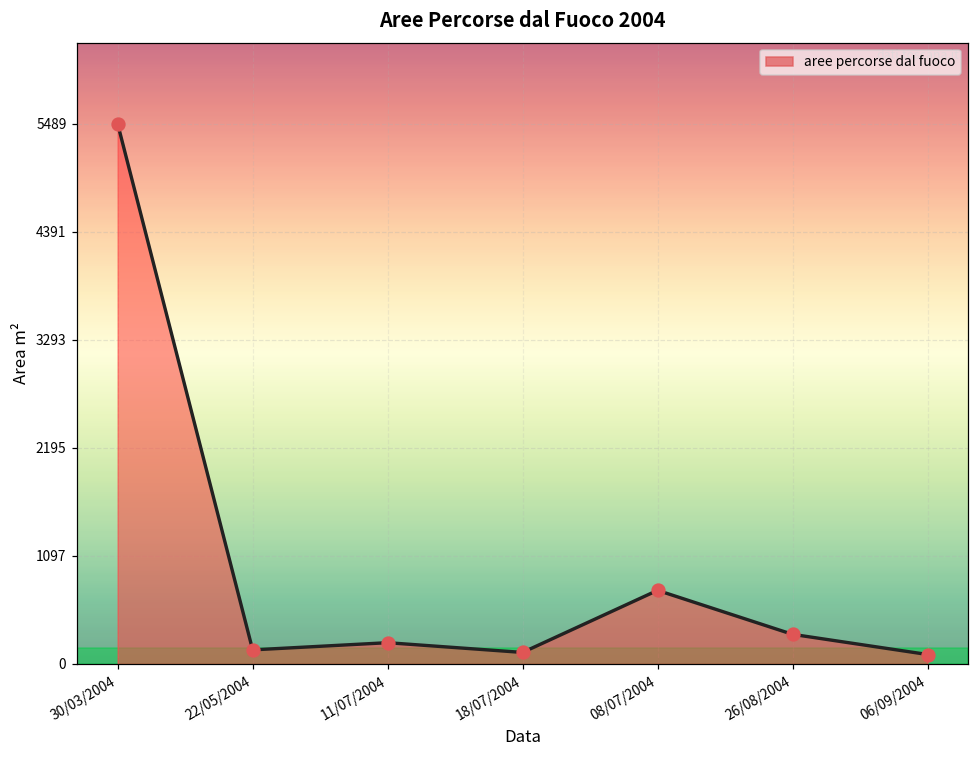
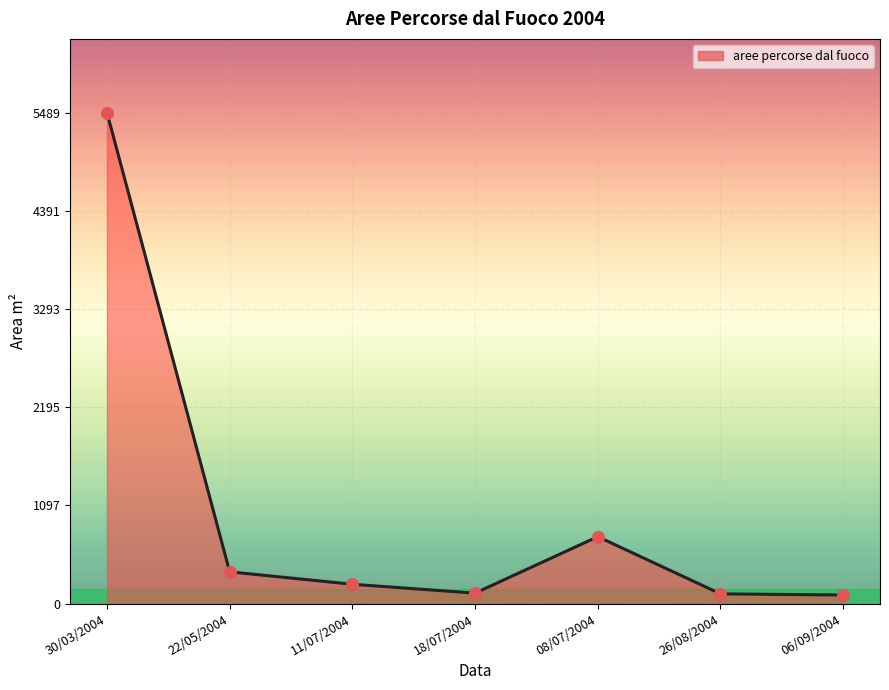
  {
    "30/03/2004": 5500,
-   "22/05/2004": 100,
+   "22/05/2004": 400,
    "11/07/2004": 200,
    "18/07/2004": 100,
    "08/07/2004": 700,
-   "26/08/2004": 300,
+   "26/08/2004": 100,
    "06/09/2004": 100
  }
